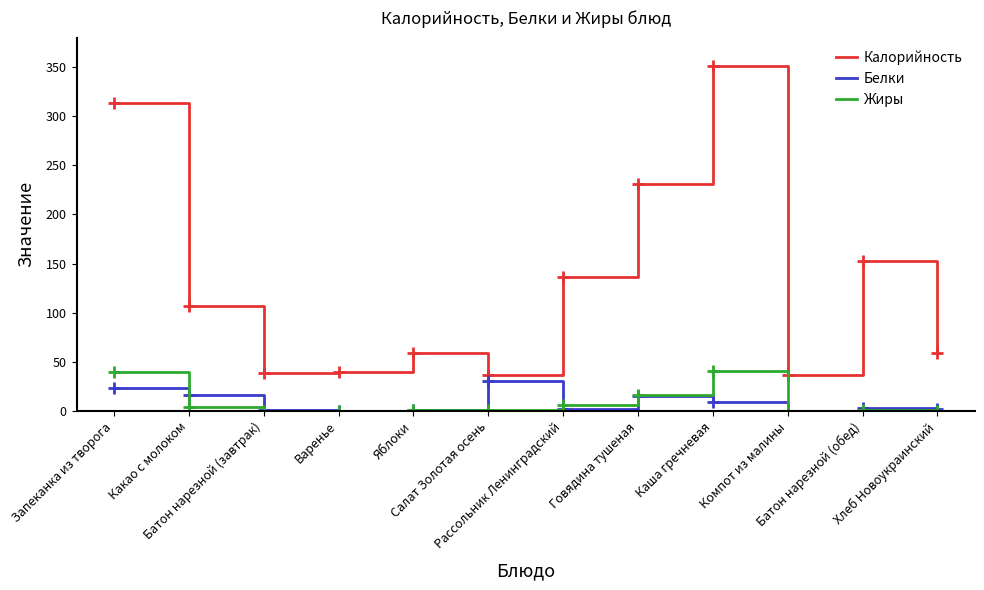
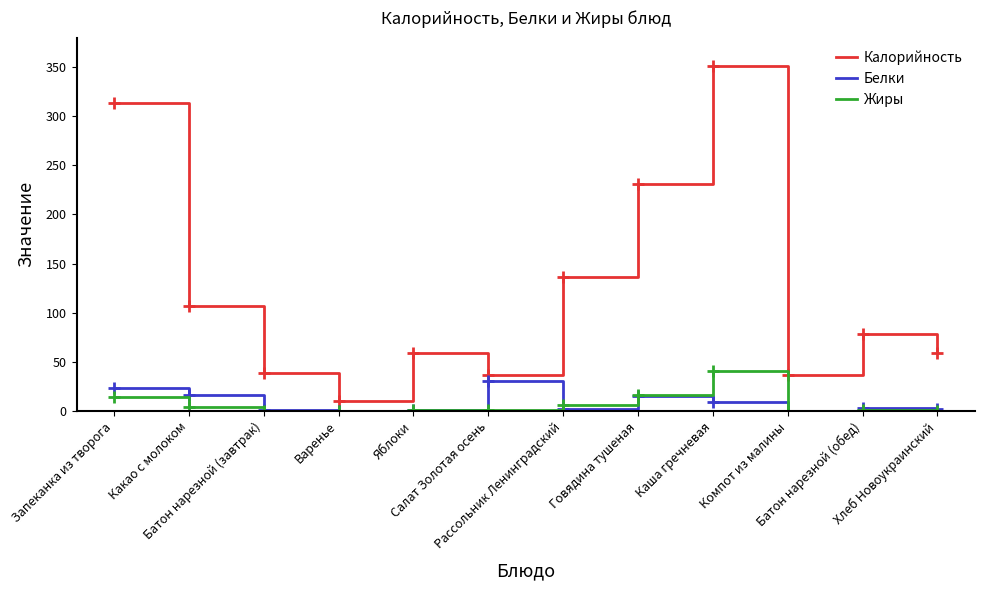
  {
    "Калорийность": {
      "Запеканка из творога": 310,
      "Какао с молоком": 110,
      "Батон нарезной (завтрак)": 40,
-     "Варенье": 40,
+     "Варенье": 10,
      "Яблоки": 60,
      "Салат Золотая осень": 40,
      "Рассольник Ленинградский": 140,
      "Говядина тушеная": 230,
      "Каша гречневая": 350,
      "Компот из малины": 40,
-     "Батон нарезной (обед)": 150,
+     "Батон нарезной (обед)": 80,
      "Хлеб Новоукраинский": 60
    },
    "Белки": {
      "Запеканка из творога": 20,
      "Какао с молоком": 20,
      "Салат Золотая осень": 30,
      "Рассольник Ленинградский": 0,
      "Каша гречневая": 10
    },
    "Жиры": {
-     "Запеканка из творога": 40,
+     "Запеканка из творога": 10,
      "Какао с молоком": 0,
      "Салат Золотая осень": 0,
      "Рассольник Ленинградский": 10,
      "Каша гречневая": 40
    }
  }
